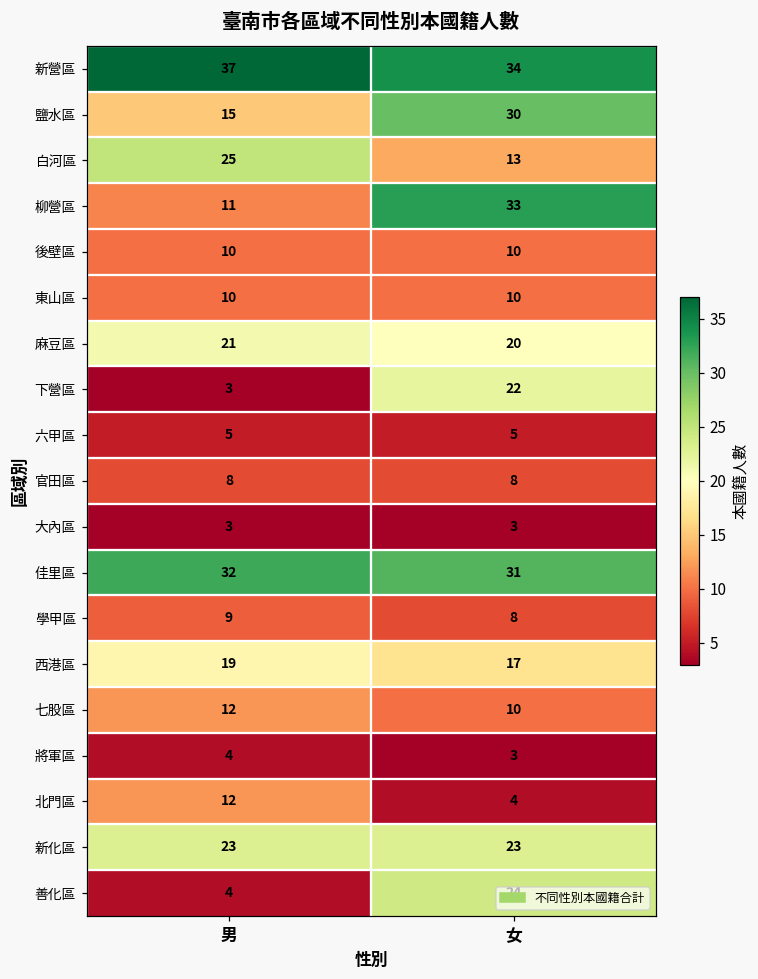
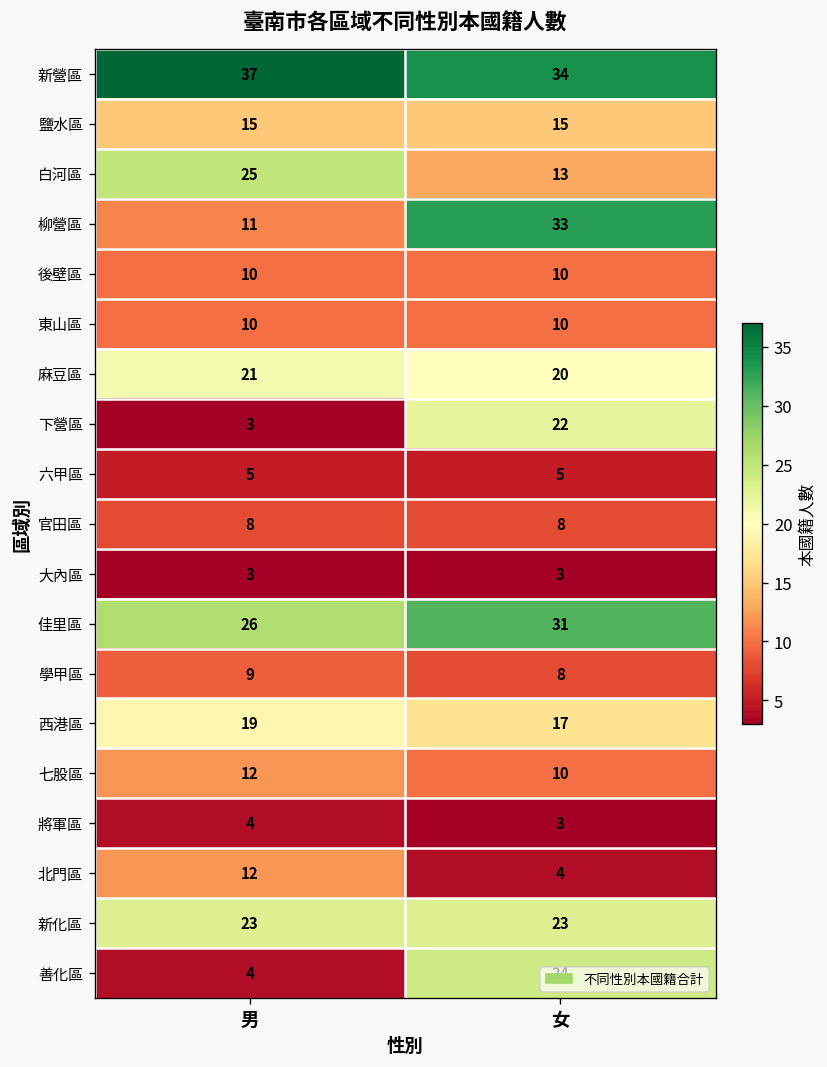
  {
    "新營區": {
      "男": 37,
      "女": 34
    },
    "鹽水區": {
      "男": 15,
-     "女": 30
+     "女": 15
    },
    "白河區": {
      "男": 25,
      "女": 13
    },
    "柳營區": {
      "男": 11,
      "女": 33
    },
    "後壁區": {
      "男": 10,
      "女": 10
    },
    "東山區": {
      "男": 10,
      "女": 10
    },
    "麻豆區": {
      "男": 21,
      "女": 20
    },
    "下營區": {
      "男": 3,
      "女": 22
    },
    "六甲區": {
      "男": 5,
      "女": 5
    },
    "官田區": {
      "男": 8,
      "女": 8
    },
    "大內區": {
      "男": 3,
      "女": 3
    },
    "佳里區": {
-     "男": 32,
+     "男": 26,
      "女": 31
    },
    "學甲區": {
      "男": 9,
      "女": 8
    },
    "西港區": {
      "男": 19,
      "女": 17
    },
    "七股區": {
      "男": 12,
      "女": 10
    },
    "將軍區": {
      "男": 4,
      "女": 3
    },
    "北門區": {
      "男": 12,
      "女": 4
    },
    "新化區": {
      "男": 23,
      "女": 23
    },
    "善化區": {
      "男": 4
    }
  }
